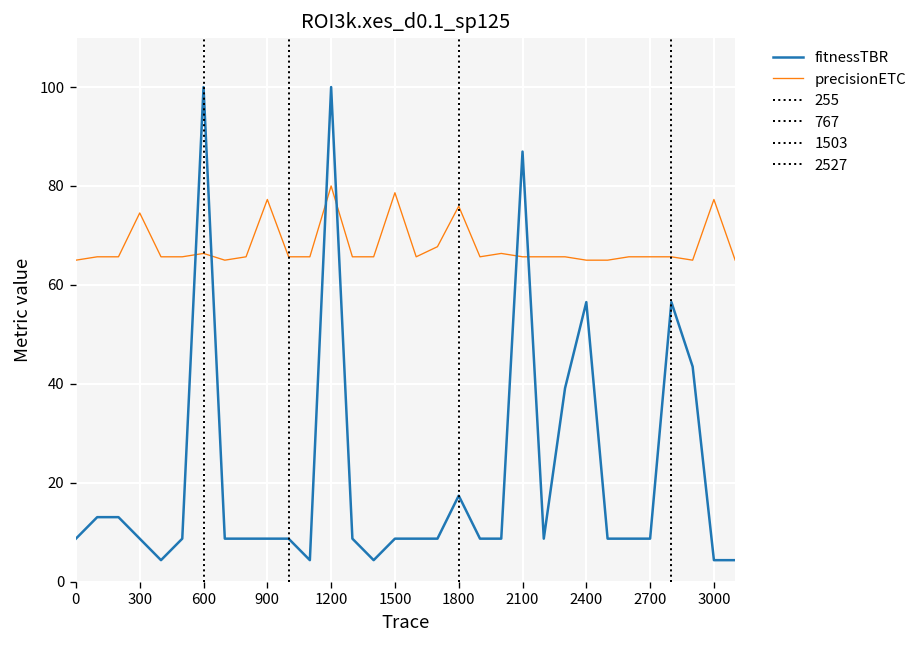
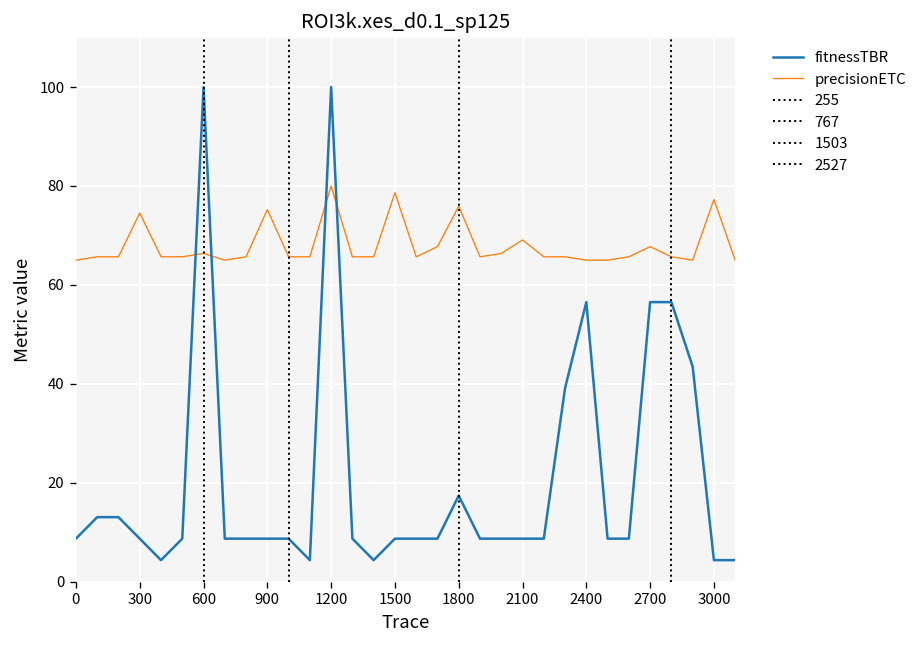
  {
    "fitnessTBR": {
      "0": 9,
      "300": 9,
      "600": 100,
      "900": 9,
      "1200": 100,
      "1500": 9,
      "1800": 17,
-     "2100": 87,
+     "2100": 9,
      "2400": 57,
-     "2700": 9,
+     "2700": 57,
      "3000": 4
    },
    "precisionETC": {
      "0": 65,
      "300": 75,
      "600": 66,
-     "900": 77,
+     "900": 75,
      "1200": 80,
      "1500": 79,
      "1800": 76,
-     "2100": 66,
+     "2100": 69,
      "2400": 65,
-     "2700": 66,
+     "2700": 68,
      "3000": 77
    }
  }
